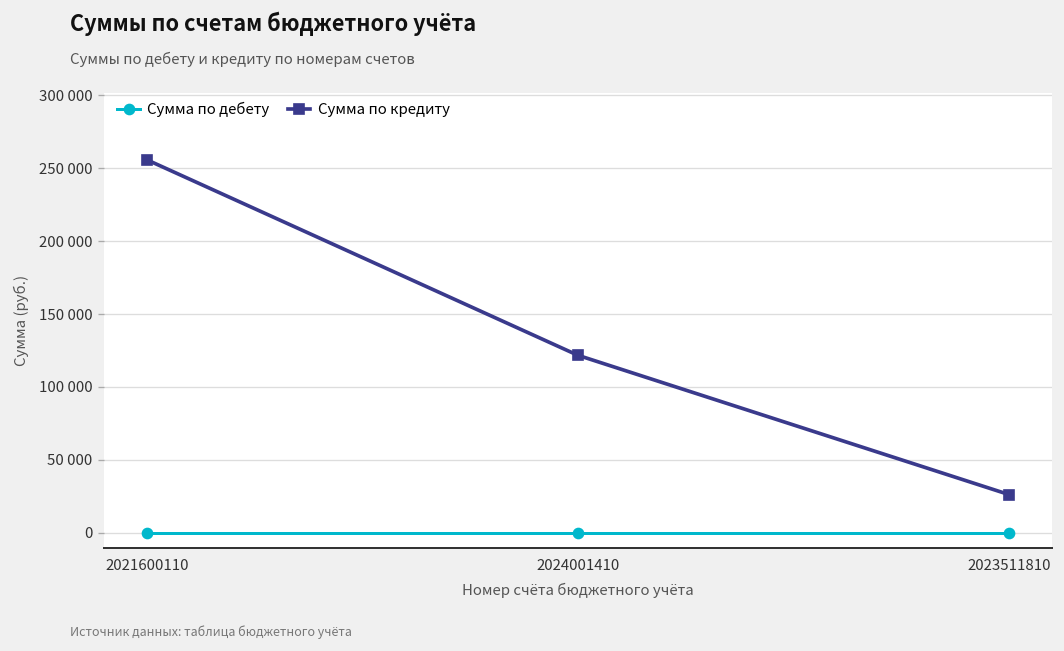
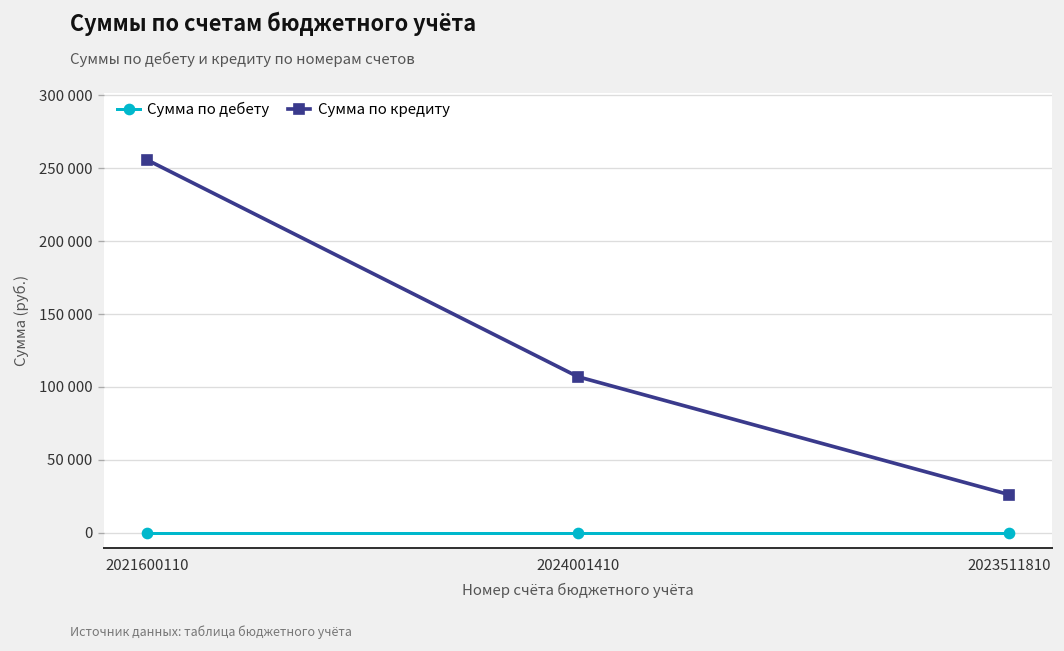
  {
    "Сумма по дебету": {
      "2021600110": 0,
      "2024001410": 0,
      "2023511810": 0
    },
    "Сумма по кредиту": {
      "2021600110": 256000,
-     "2024001410": 122000,
+     "2024001410": 107000,
      "2023511810": 26000
    }
  }
